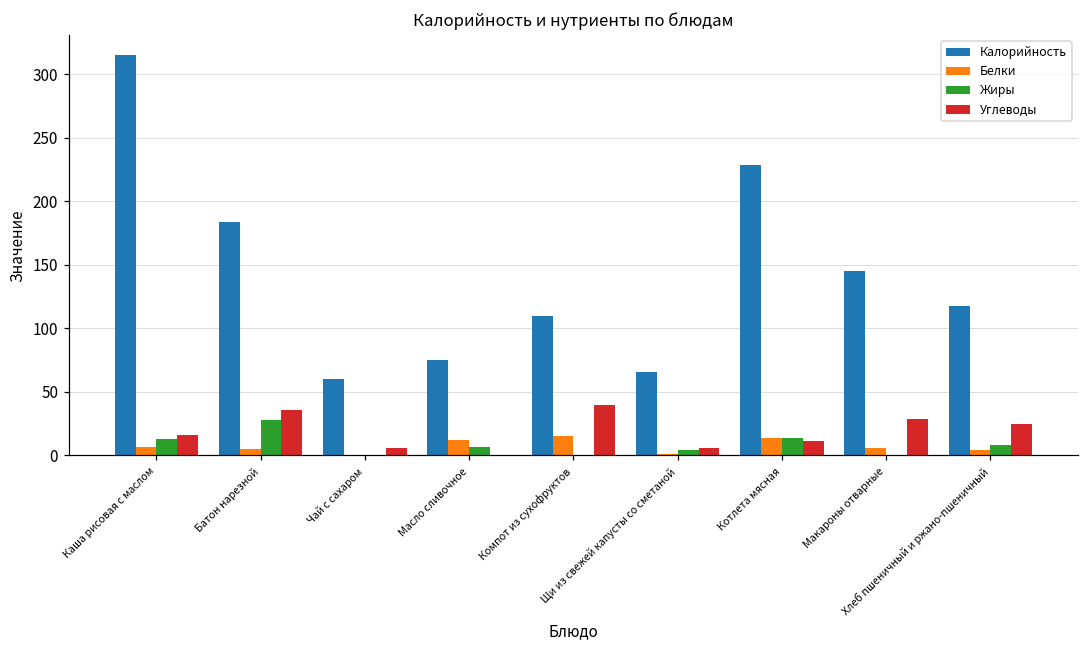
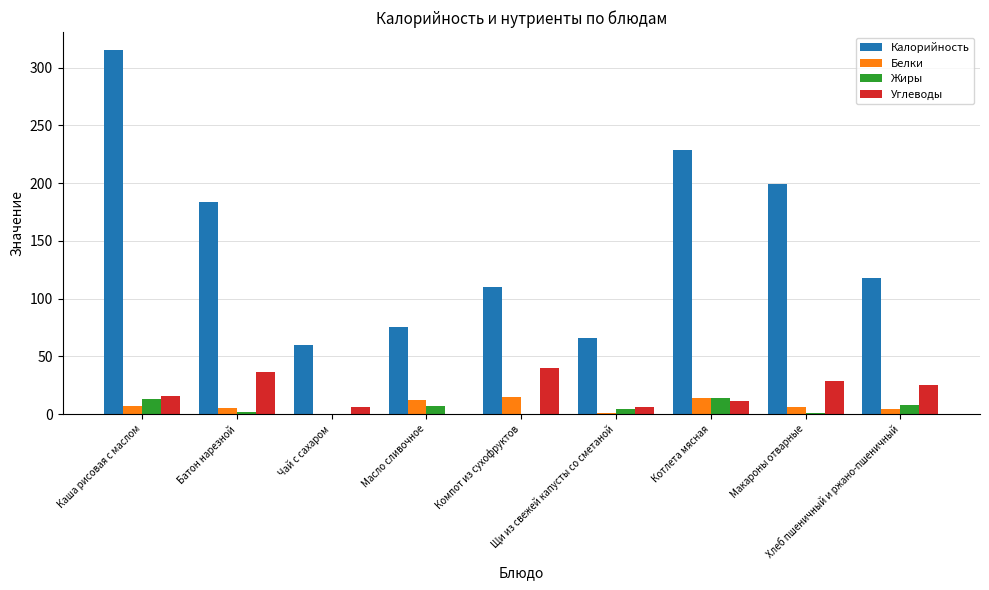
  {
    "Калорийность": {
      "Каша рисовая с маслом": 315,
      "Батон нарезной": 183,
      "Чай с сахаром": 60,
      "Масло сливочное": 75,
      "Компот из сухофруктов": 110,
      "Щи из свежей капусты со сметаной": 66,
      "Котлета мясная": 229,
-     "Макароны отварные": 145,
+     "Макароны отварные": 199,
      "Хлеб пшеничный и ржано-пшеничный": 118
    },
    "Белки": {
      "Каша рисовая с маслом": 7,
      "Батон нарезной": 5,
      "Масло сливочное": 12,
      "Компот из сухофруктов": 15,
      "Котлета мясная": 14,
      "Макароны отварные": 6,
      "Хлеб пшеничный и ржано-пшеничный": 4
    },
    "Жиры": {
      "Каша рисовая с маслом": 13,
-     "Батон нарезной": 28,
+     "Батон нарезной": 2,
      "Чай с сахаром": 0,
      "Масло сливочное": 7,
      "Щи из свежей капусты со сметаной": 4,
      "Котлета мясная": 14,
      "Хлеб пшеничный и ржано-пшеничный": 8
    },
    "Углеводы": {
      "Каша рисовая с маслом": 16,
      "Батон нарезной": 36,
      "Чай с сахаром": 6,
      "Компот из сухофруктов": 40,
      "Щи из свежей капусты со сметаной": 6,
      "Котлета мясная": 11,
      "Макароны отварные": 29,
      "Хлеб пшеничный и ржано-пшеничный": 25
    }
  }
